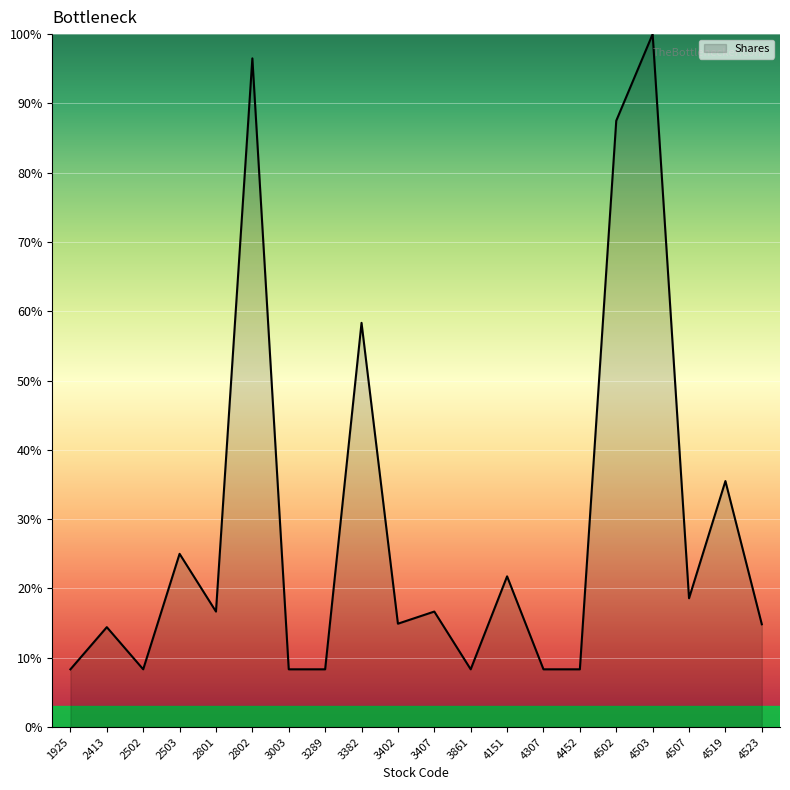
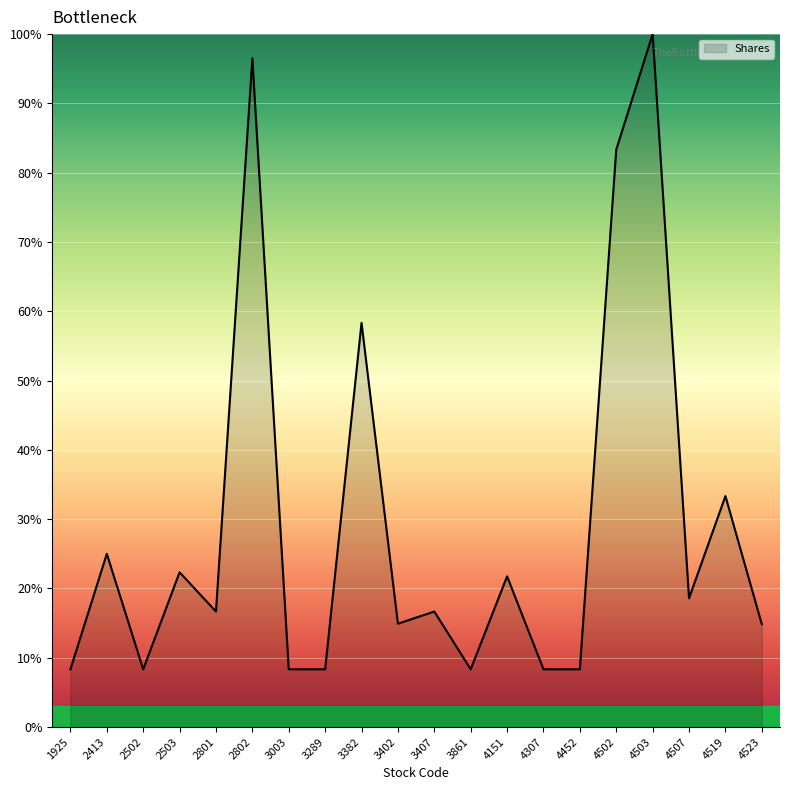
  {
    "1925": "8%",
-   "2413": "14%",
+   "2413": "25%",
    "2502": "8%",
-   "2503": "25%",
+   "2503": "22%",
    "2801": "17%",
    "2802": "97%",
    "3003": "8%",
    "3289": "8%",
    "3382": "58%",
    "3402": "15%",
    "3407": "17%",
    "3861": "8%",
    "4151": "22%",
    "4307": "8%",
    "4452": "8%",
-   "4502": "88%",
+   "4502": "83%",
    "4503": "100%",
    "4507": "19%",
-   "4519": "36%",
+   "4519": "33%",
    "4523": "15%"
  }
